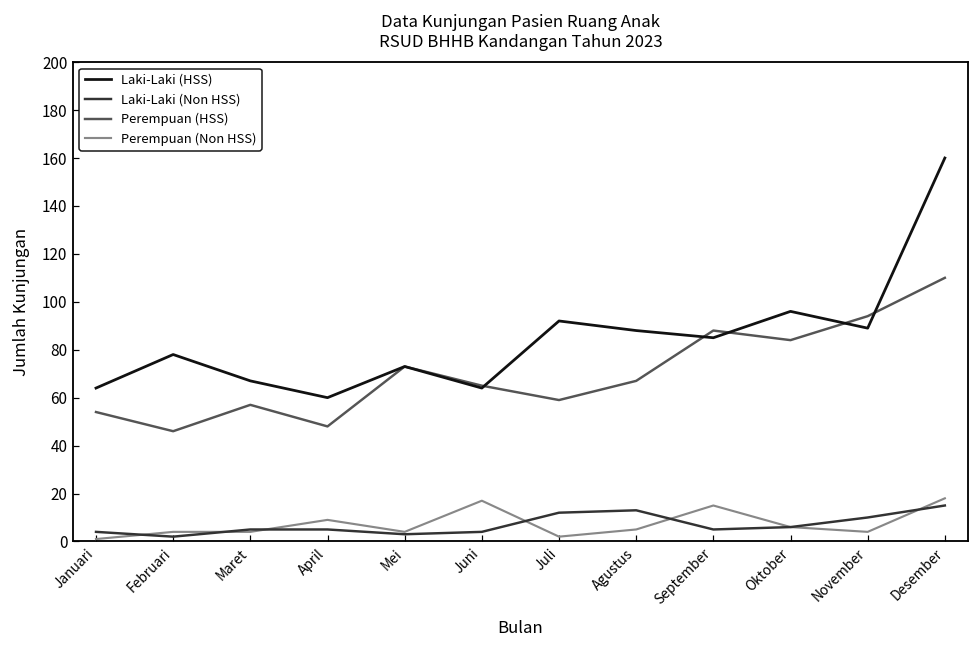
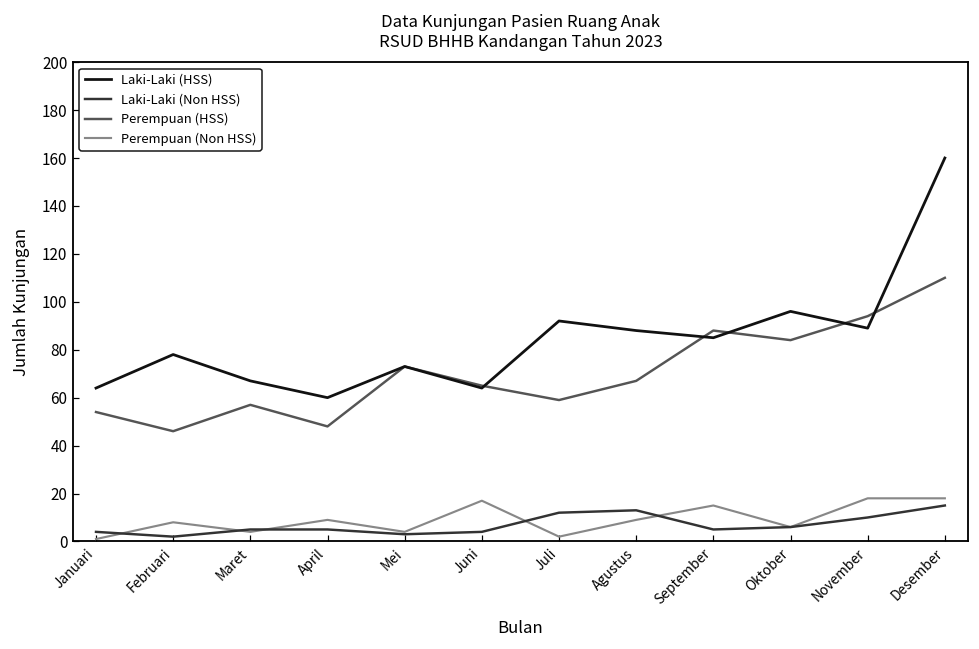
  {
    "Perempuan (Non HSS)": {
      "Januari": 1,
-     "Februari": 4,
+     "Februari": 8,
      "April": 9,
      "Juni": 17,
      "Juli": 2,
-     "Agustus": 5,
+     "Agustus": 9,
      "September": 15,
-     "November": 4,
+     "November": 18,
      "Desember": 18
    }
  }
